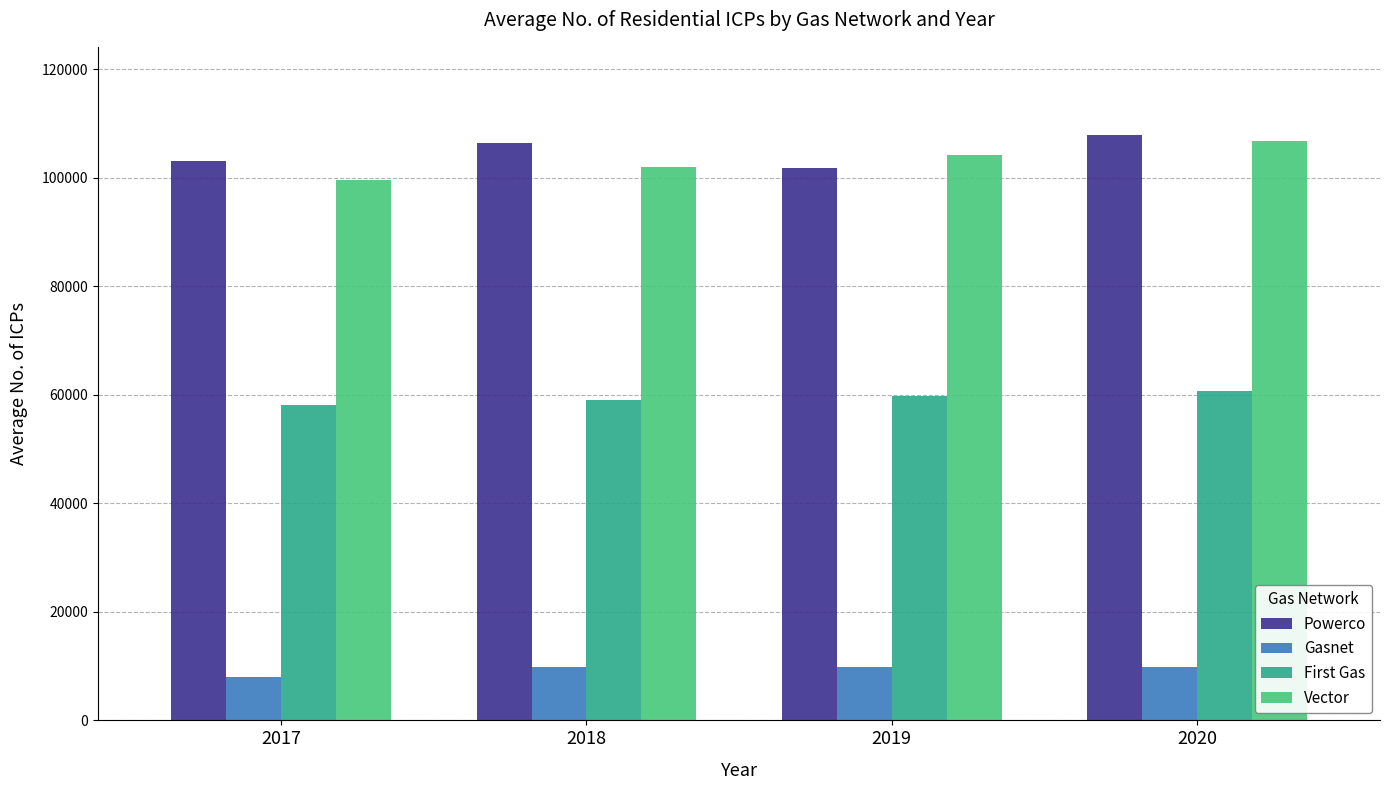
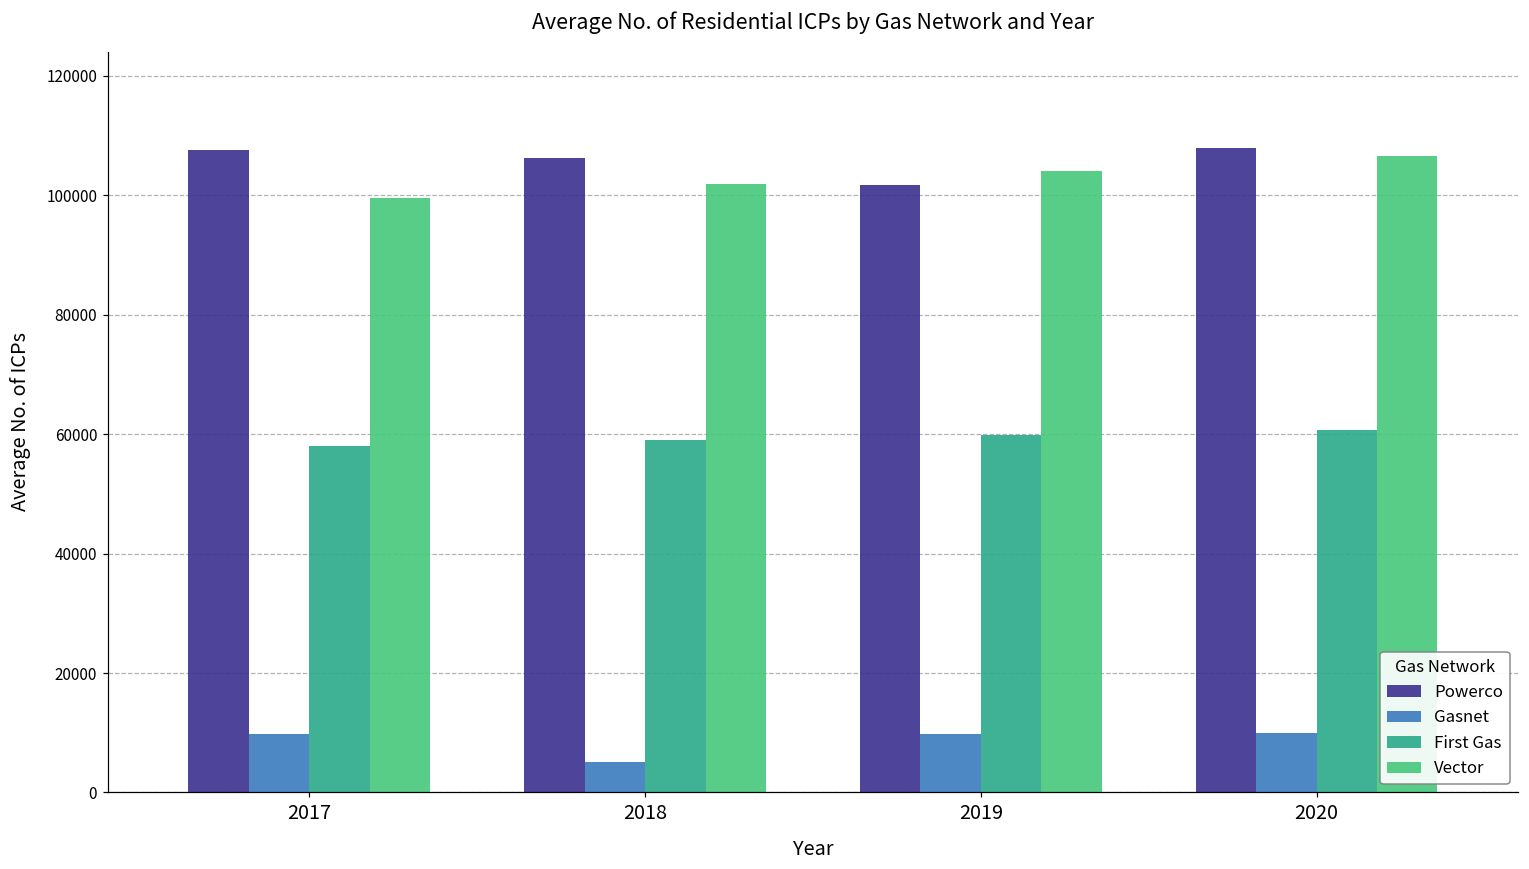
  {
    "Powerco": {
-     "2017": 103000,
+     "2017": 108000,
      "2018": 106000,
      "2019": 102000,
      "2020": 108000
    },
    "Gasnet": {
-     "2017": 8000,
-     "2018": 10000,
+     "2017": 10000,
+     "2018": 5000,
      "2019": 10000,
      "2020": 10000
    }
  }
